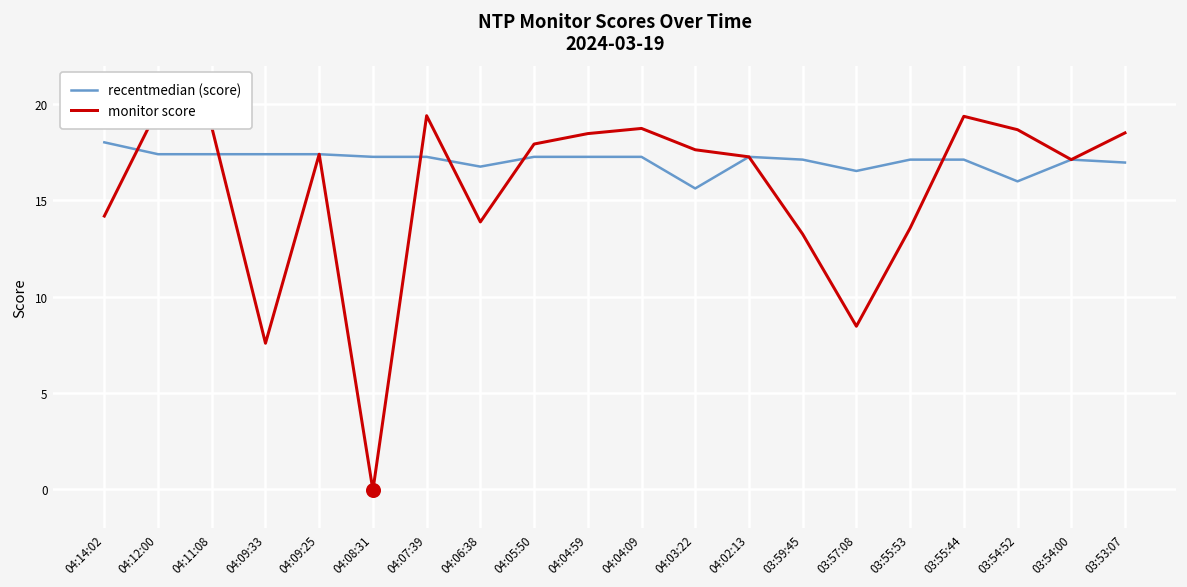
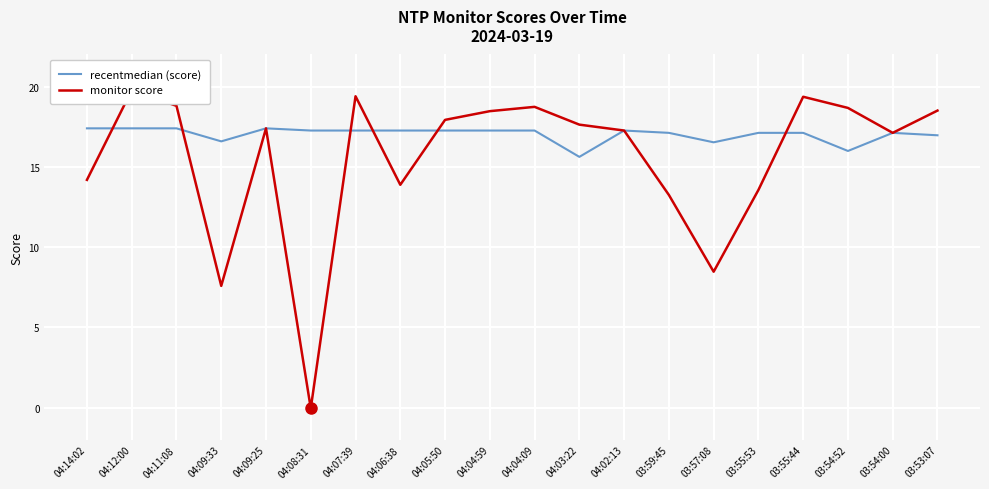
  {
    "recentmedian (score)": {
-     "04:14:02": 18.0,
+     "04:14:02": 17.4,
      "04:12:00": 17.4,
      "04:11:08": 17.4,
-     "04:09:33": 17.4,
+     "04:09:33": 16.6,
      "04:08:31": 17.3,
      "04:07:39": 17.3,
-     "04:06:38": 16.8,
+     "04:06:38": 17.3,
      "04:05:50": 17.3,
      "04:04:59": 17.3,
      "04:04:09": 17.3,
      "04:03:22": 15.6,
      "03:59:45": 17.1,
      "03:57:08": 16.5,
      "03:55:53": 17.1,
      "03:55:44": 17.1,
      "03:54:52": 16.0,
      "03:53:07": 17.0
    }
  }
